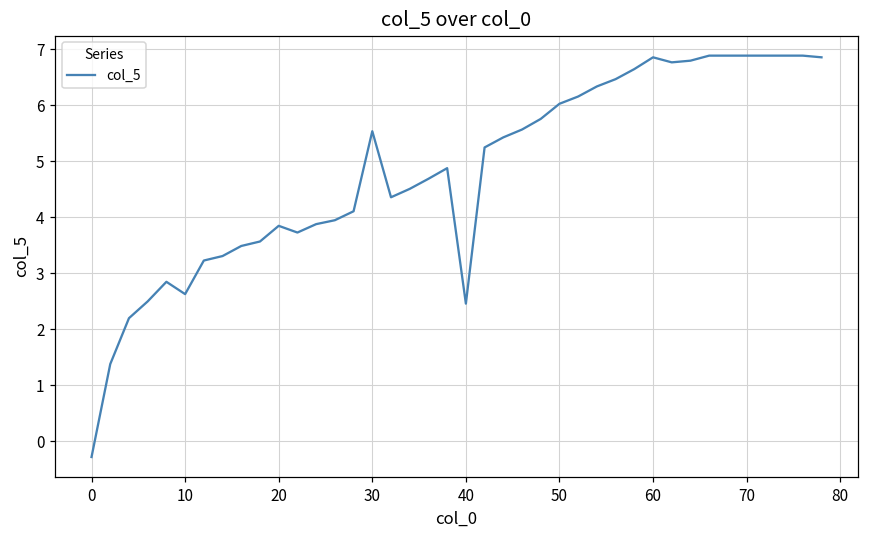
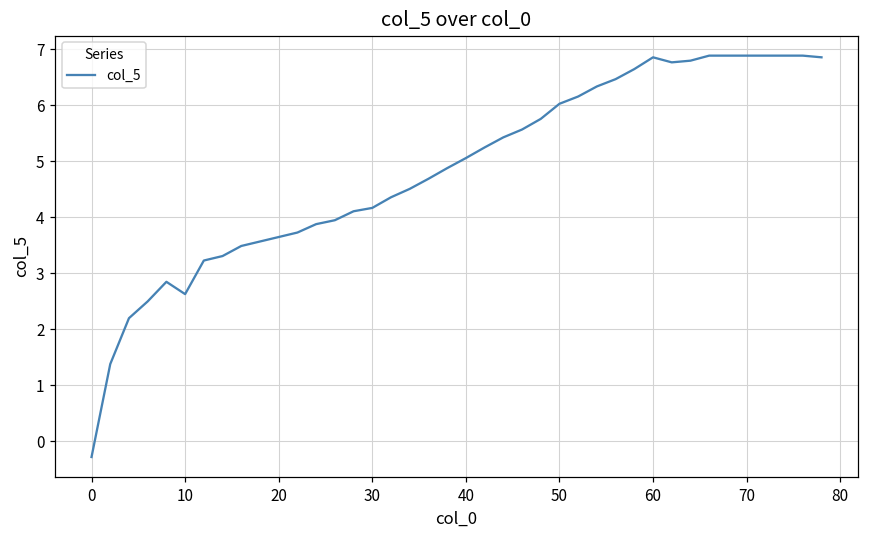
  {
    "0": -0.3,
    "10": 2.6,
-   "20": 3.9,
-   "30": 5.5,
-   "40": 2.5,
+   "20": 3.7,
+   "30": 4.2,
+   "40": 5.1,
    "50": 6.0,
    "60": 6.9,
    "70": 6.9
  }
